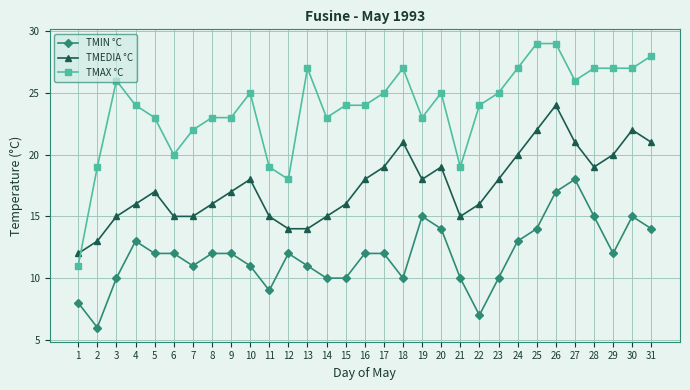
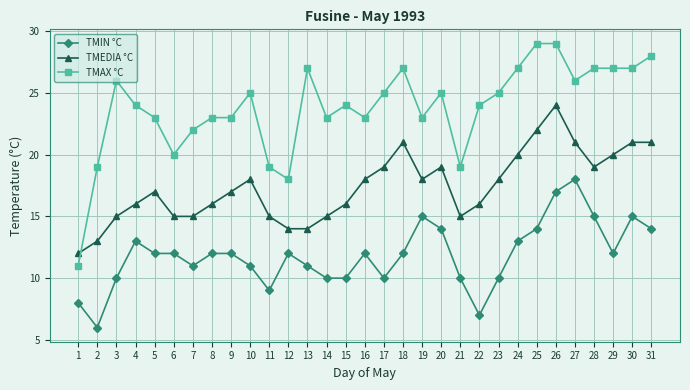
  {
    "TMIN °C": {
      "1": 8,
      "2": 6,
      "3": 10,
      "4": 13,
      "5": 12,
      "6": 12,
      "7": 11,
      "8": 12,
      "9": 12,
      "10": 11,
      "11": 9,
      "12": 12,
      "13": 11,
      "14": 10,
      "15": 10,
      "16": 12,
-     "17": 12,
-     "18": 10,
+     "17": 10,
+     "18": 12,
      "19": 15,
      "20": 14,
      "21": 10,
      "22": 7,
      "23": 10,
      "24": 13,
      "25": 14,
      "26": 17,
      "27": 18,
      "28": 15,
      "29": 12,
      "30": 15,
      "31": 14
    },
    "TMEDIA °C": {
      "1": 12,
      "2": 13,
      "3": 15,
      "4": 16,
      "5": 17,
      "6": 15,
      "7": 15,
      "8": 16,
      "9": 17,
      "10": 18,
      "11": 15,
      "12": 14,
      "13": 14,
      "14": 15,
      "15": 16,
      "16": 18,
      "17": 19,
      "18": 21,
      "19": 18,
      "20": 19,
      "21": 15,
      "22": 16,
      "23": 18,
      "24": 20,
      "25": 22,
      "26": 24,
      "27": 21,
      "28": 19,
      "29": 20,
-     "30": 22,
+     "30": 21,
      "31": 21
    },
    "TMAX °C": {
      "1": 11,
      "2": 19,
      "4": 24,
      "5": 23,
      "6": 20,
      "7": 22,
      "8": 23,
      "9": 23,
      "10": 25,
      "11": 19,
      "12": 18,
      "13": 27,
      "14": 23,
      "15": 24,
-     "16": 24,
+     "16": 23,
      "17": 25,
      "18": 27,
      "19": 23,
      "20": 25,
      "21": 19,
      "22": 24,
      "23": 25,
      "24": 27,
      "25": 29,
      "26": 29,
      "27": 26,
      "28": 27,
      "29": 27,
      "30": 27,
      "31": 28
    }
  }
